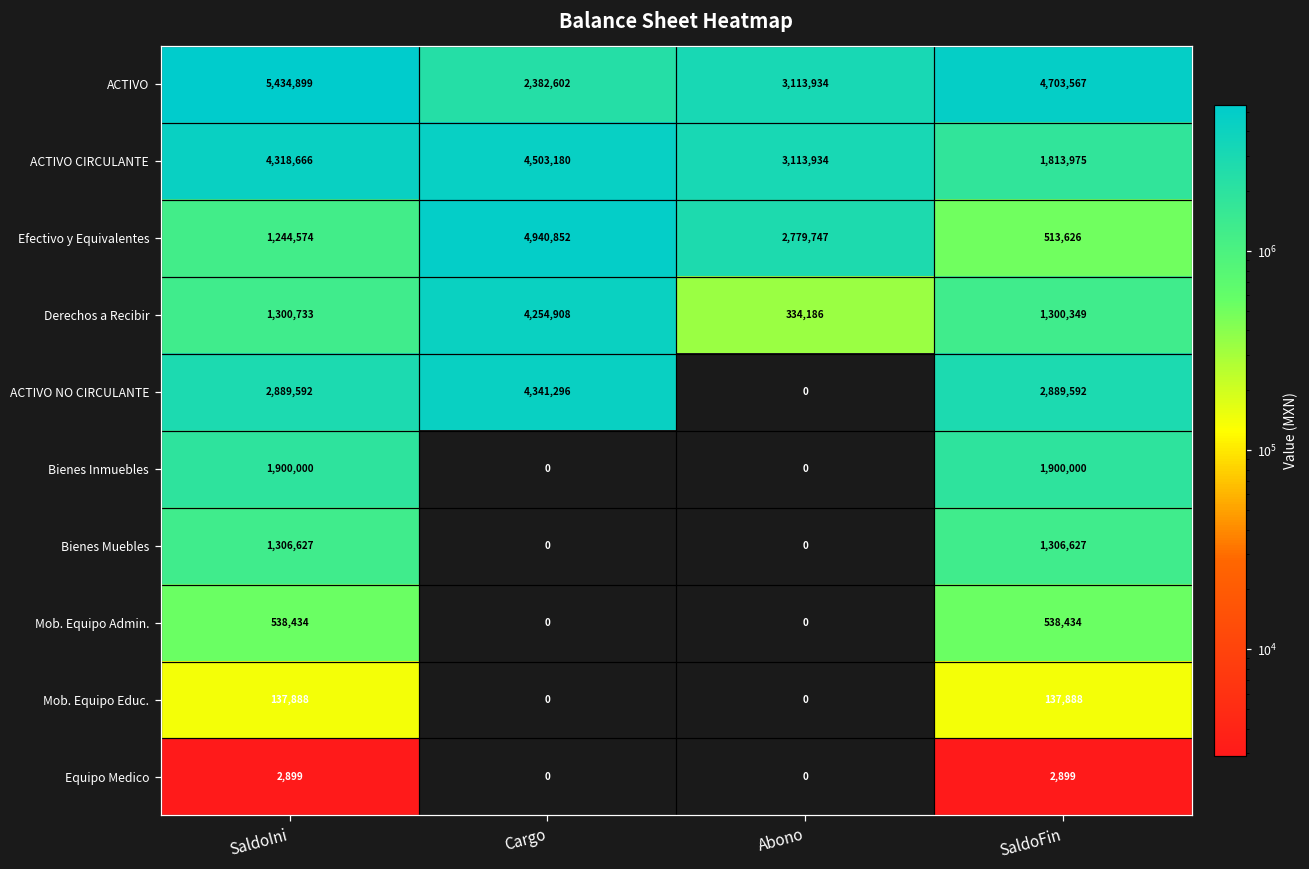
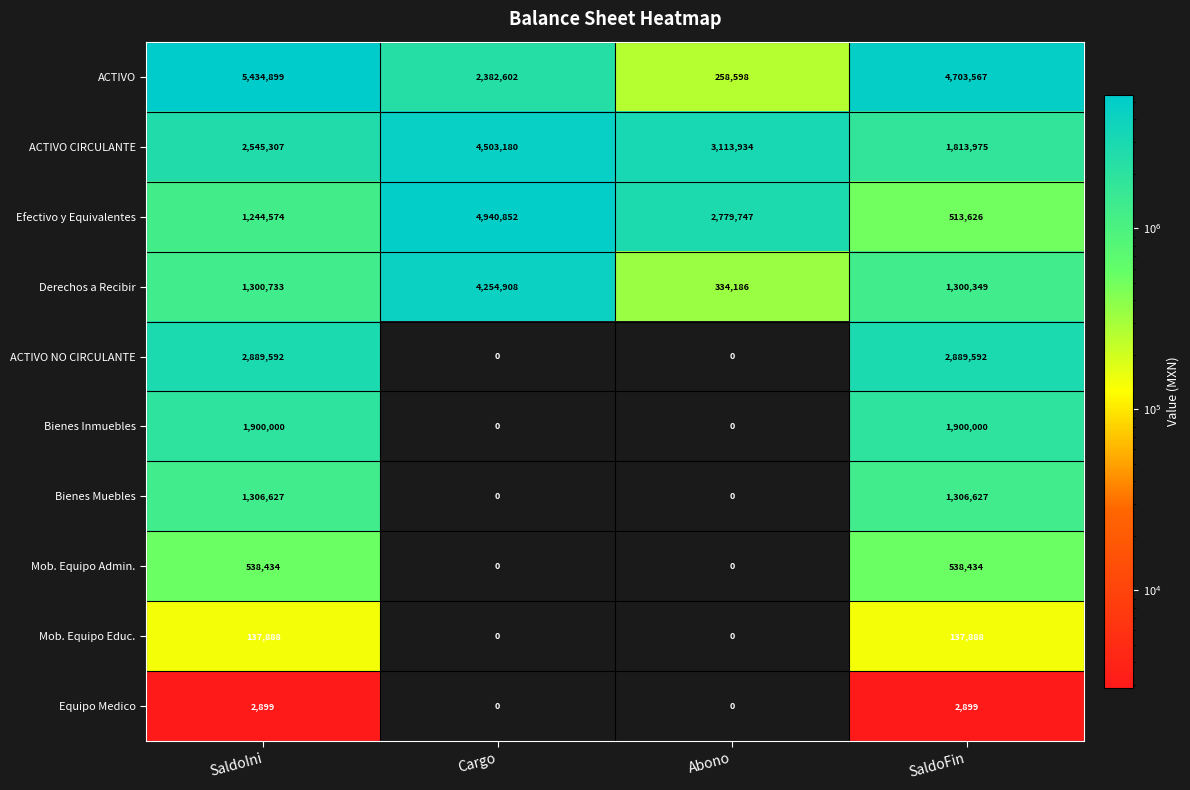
  {
    "ACTIVO": {
      "SaldoIni": "5,434,899",
      "Cargo": "2,382,602",
-     "Abono": "3,113,934",
+     "Abono": "258,598",
      "SaldoFin": "4,703,567"
    },
    "ACTIVO CIRCULANTE": {
-     "SaldoIni": "4,318,666",
+     "SaldoIni": "2,545,307",
      "Cargo": "4,503,180",
      "Abono": "3,113,934",
      "SaldoFin": "1,813,975"
    },
    "Efectivo y Equivalentes": {
      "SaldoIni": "1,244,574",
      "Cargo": "4,940,852",
      "Abono": "2,779,747",
      "SaldoFin": "513,626"
    },
    "Derechos a Recibir": {
      "SaldoIni": "1,300,733",
      "Cargo": "4,254,908",
      "Abono": "334,186",
      "SaldoFin": "1,300,349"
    },
    "ACTIVO NO CIRCULANTE": {
      "SaldoIni": "2,889,592",
-     "Cargo": "4,341,296",
+     "Cargo": "0",
      "Abono": "0",
      "SaldoFin": "2,889,592"
    },
    "Bienes Inmuebles": {
      "SaldoIni": "1,900,000",
      "Cargo": "0",
      "Abono": "0",
      "SaldoFin": "1,900,000"
    },
    "Bienes Muebles": {
      "SaldoIni": "1,306,627",
      "Cargo": "0",
      "Abono": "0",
      "SaldoFin": "1,306,627"
    },
    "Mob. Equipo Admin.": {
      "SaldoIni": "538,434",
      "Cargo": "0",
      "Abono": "0",
      "SaldoFin": "538,434"
    },
    "Mob. Equipo Educ.": {
      "SaldoIni": "137,888",
      "Cargo": "0",
      "Abono": "0",
      "SaldoFin": "137,888"
    },
    "Equipo Medico": {
      "SaldoIni": "2,899",
      "Cargo": "0",
      "Abono": "0",
      "SaldoFin": "2,899"
    }
  }
